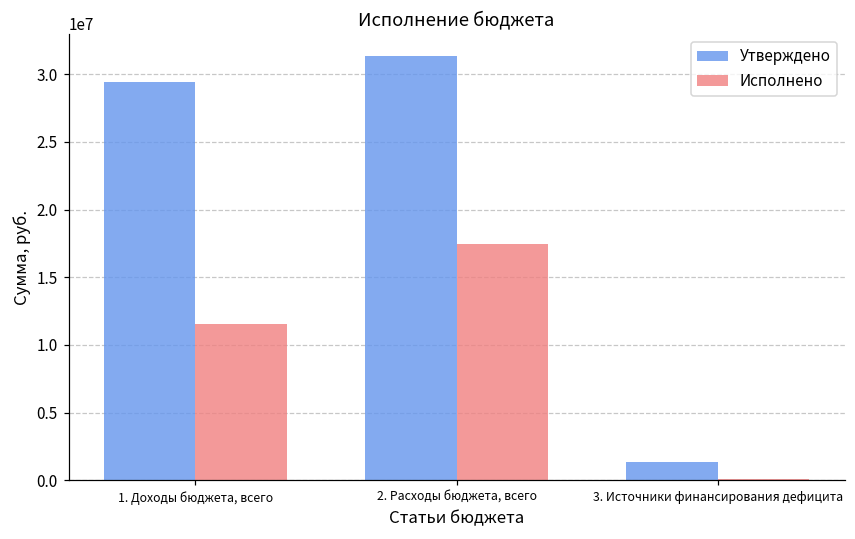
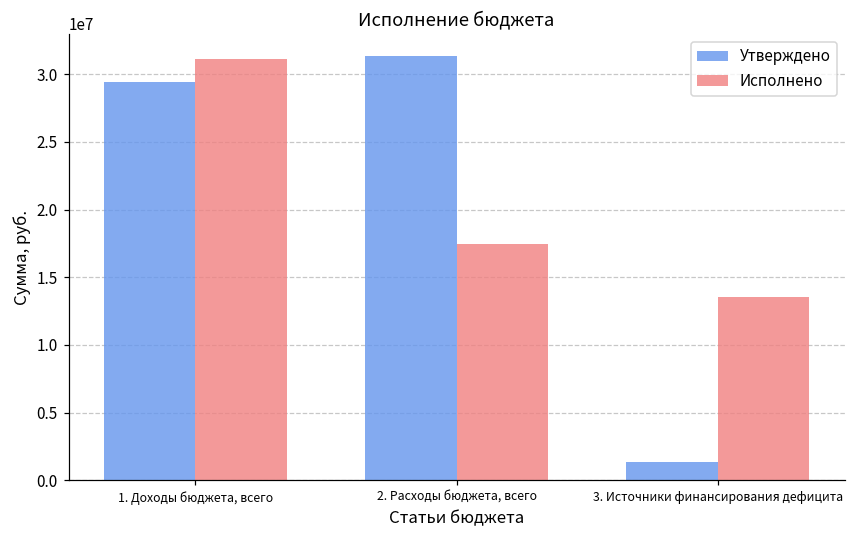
  {
    "Утверждено": {
      "1. Доходы бюджета, всего": 29400000,
      "2. Расходы бюджета, всего": 31400000,
      "3. Источники финансирования дефицита": 1300000
    },
    "Исполнено": {
-     "1. Доходы бюджета, всего": 11500000,
+     "1. Доходы бюджета, всего": 31100000,
      "2. Расходы бюджета, всего": 17500000,
-     "3. Источники финансирования дефицита": 100000
+     "3. Источники финансирования дефицита": 13600000
    }
  }
